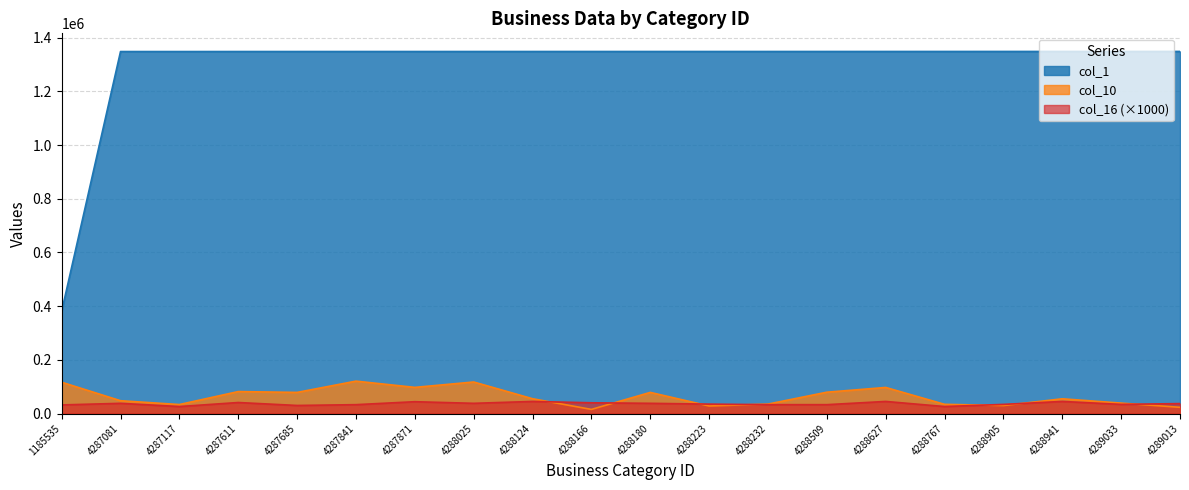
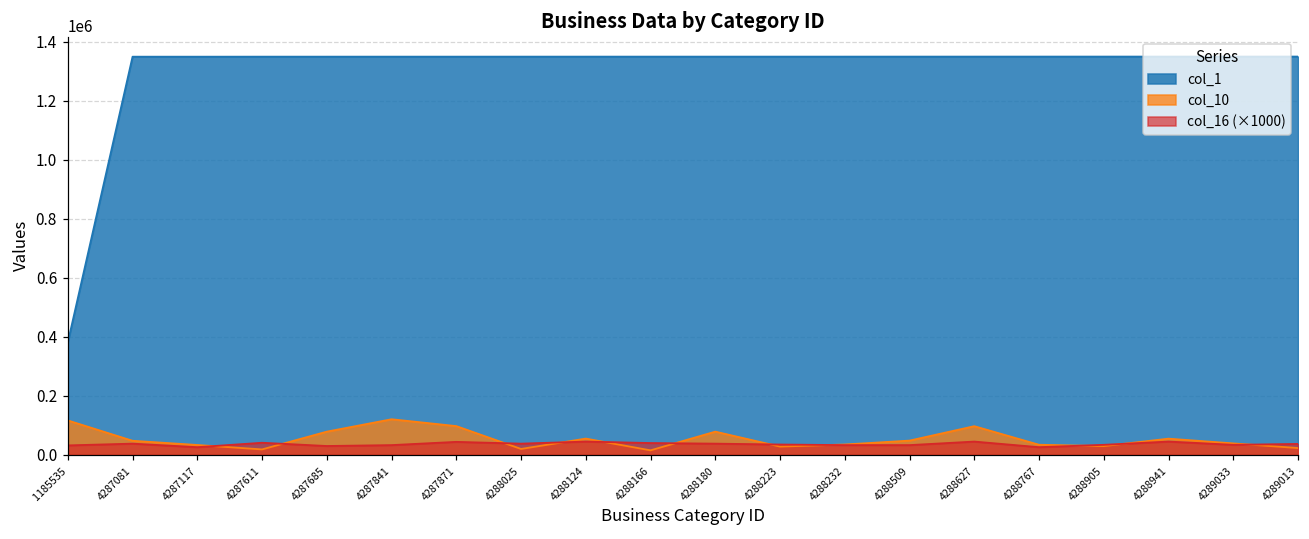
  {
    "col_1": {
      "1185535": 380000,
      "4287081": 1350000,
      "4287117": 1350000,
      "4287611": 1350000,
      "4287685": 1350000,
      "4287841": 1350000,
      "4287871": 1350000,
      "4288025": 1350000,
      "4288124": 1350000,
      "4288166": 1350000,
      "4288180": 1350000,
      "4288223": 1350000,
      "4288232": 1350000,
      "4288509": 1350000,
      "4288627": 1350000,
      "4288767": 1350000,
      "4288905": 1350000,
      "4289013": 1350000
    },
    "col_10": {
      "1185535": 120000,
      "4287081": 50000,
-     "4287611": 80000,
+     "4287611": 20000,
      "4287685": 80000,
      "4287841": 120000,
      "4287871": 100000,
-     "4288025": 120000,
+     "4288025": 20000,
      "4288124": 60000,
      "4288166": 20000,
      "4288180": 80000,
-     "4288509": 80000,
+     "4288509": 50000,
      "4288627": 100000,
      "4288941": 50000,
      "4289013": 20000
    },
    "col_16 (×1000)": {
      "1185535": 30000,
      "4287081": 40000,
      "4287611": 40000,
      "4287685": 30000,
      "4287841": 30000,
      "4287871": 40000,
      "4288025": 40000,
      "4288124": 50000,
      "4288166": 40000,
      "4288180": 40000,
      "4288509": 30000,
      "4288627": 50000,
      "4288941": 50000,
      "4289013": 40000
    }
  }
